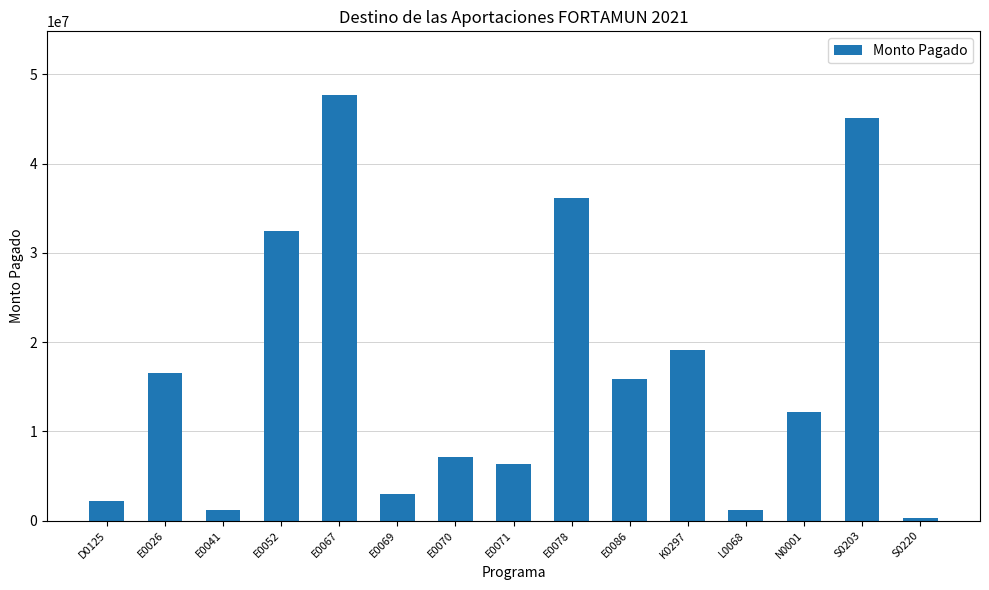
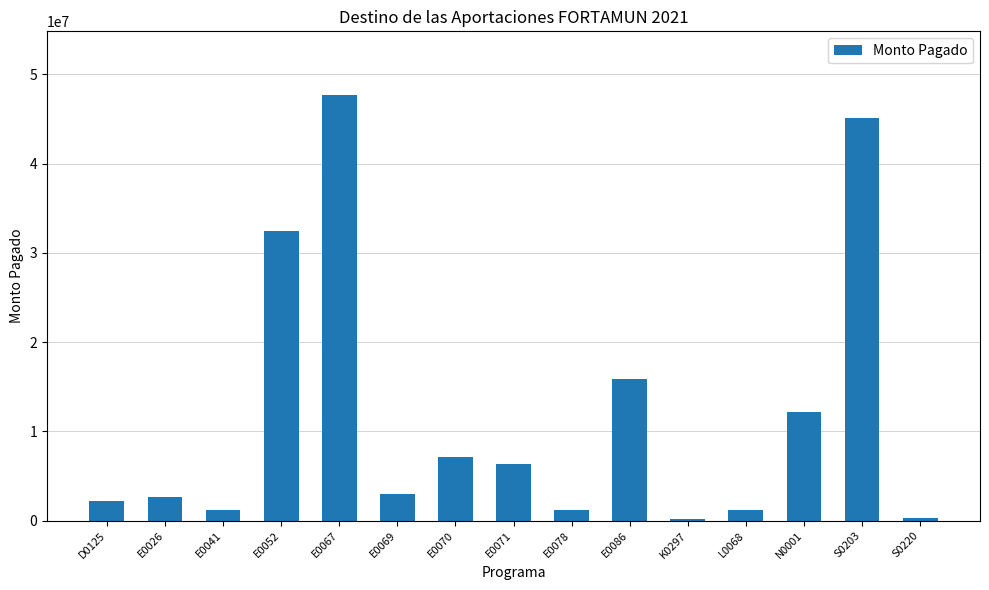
  {
    "D0125": 2000000,
-   "E0026": 17000000,
+   "E0026": 3000000,
    "E0041": 1000000,
    "E0052": 32000000,
    "E0067": 48000000,
    "E0069": 3000000,
    "E0070": 7000000,
    "E0071": 6000000,
-   "E0078": 36000000,
+   "E0078": 1000000,
    "E0086": 16000000,
-   "K0297": 19000000,
+   "K0297": 0,
    "L0068": 1000000,
    "N0001": 12000000,
    "S0203": 45000000,
    "S0220": 0
  }
